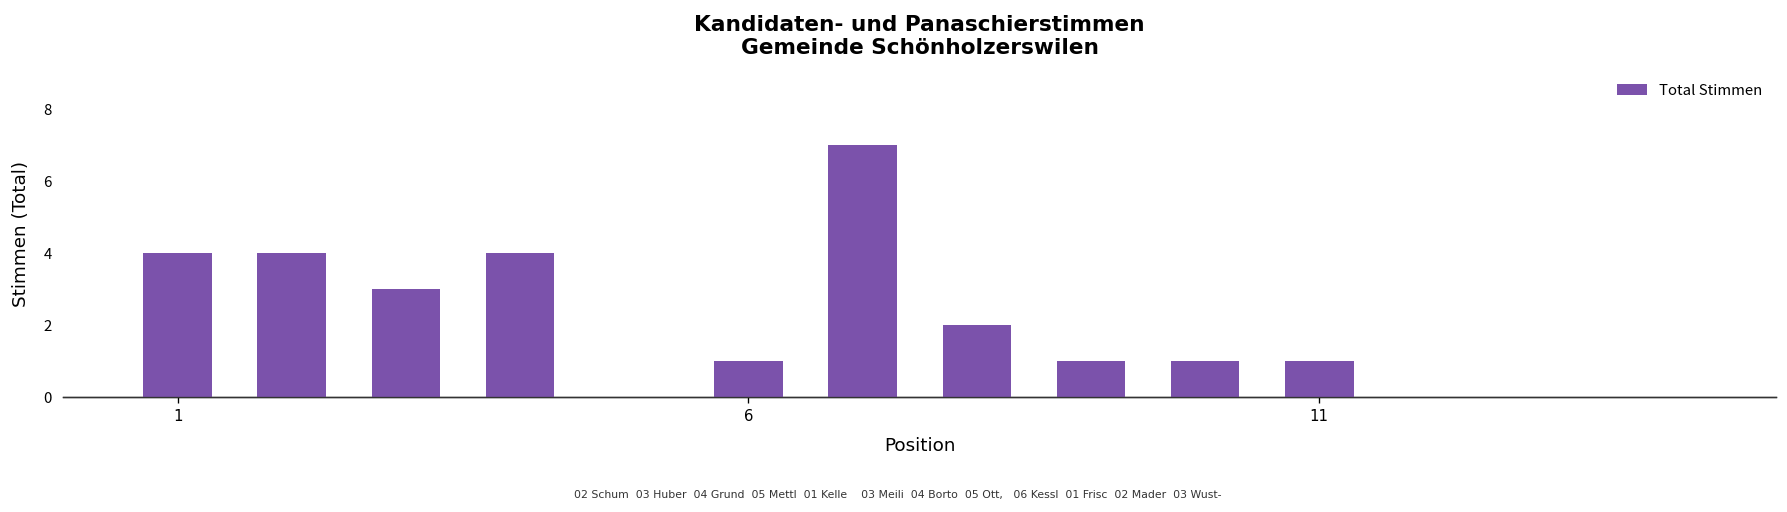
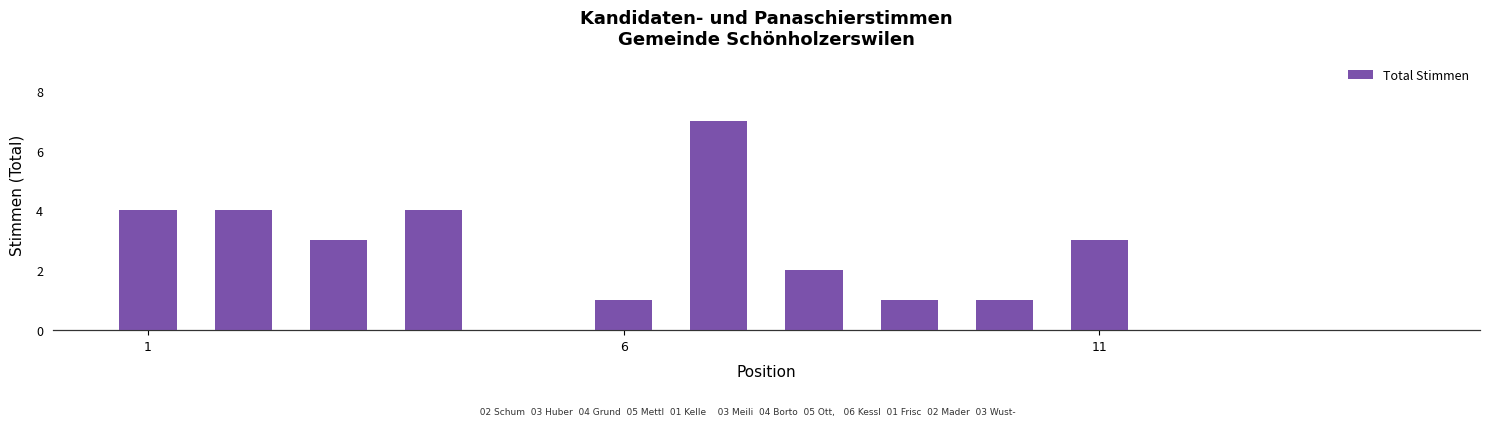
  {
    "1": 4,
    "6": 1,
-   "11": 1
+   "11": 3
  }
